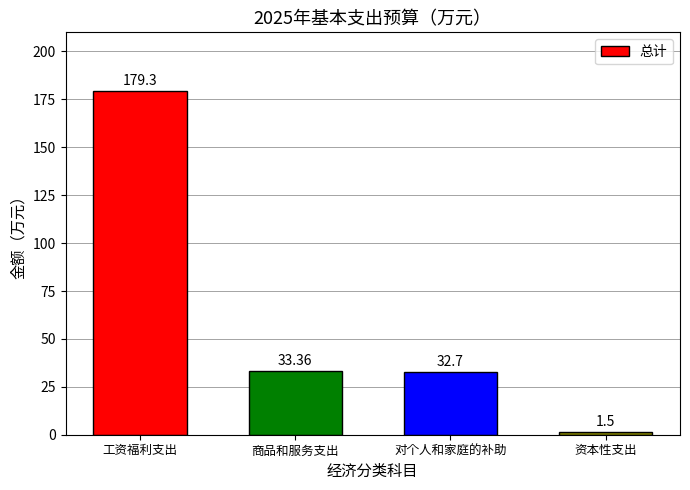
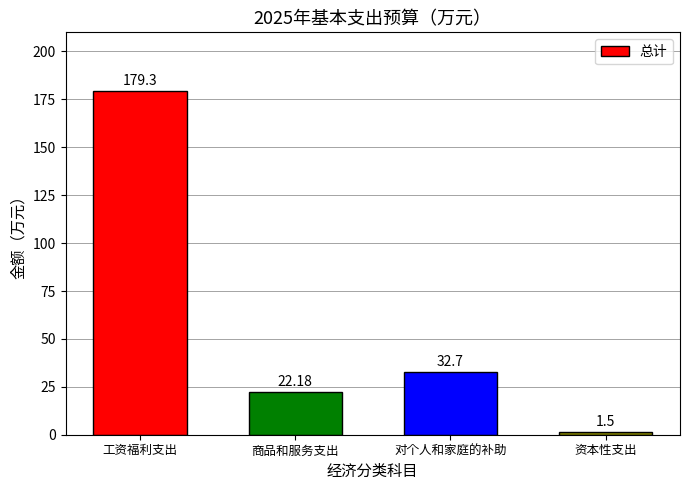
  {
    "工资福利支出": 179.3,
-   "商品和服务支出": 33.36,
+   "商品和服务支出": 22.18,
    "对个人和家庭的补助": 32.7,
    "资本性支出": 1.5
  }
